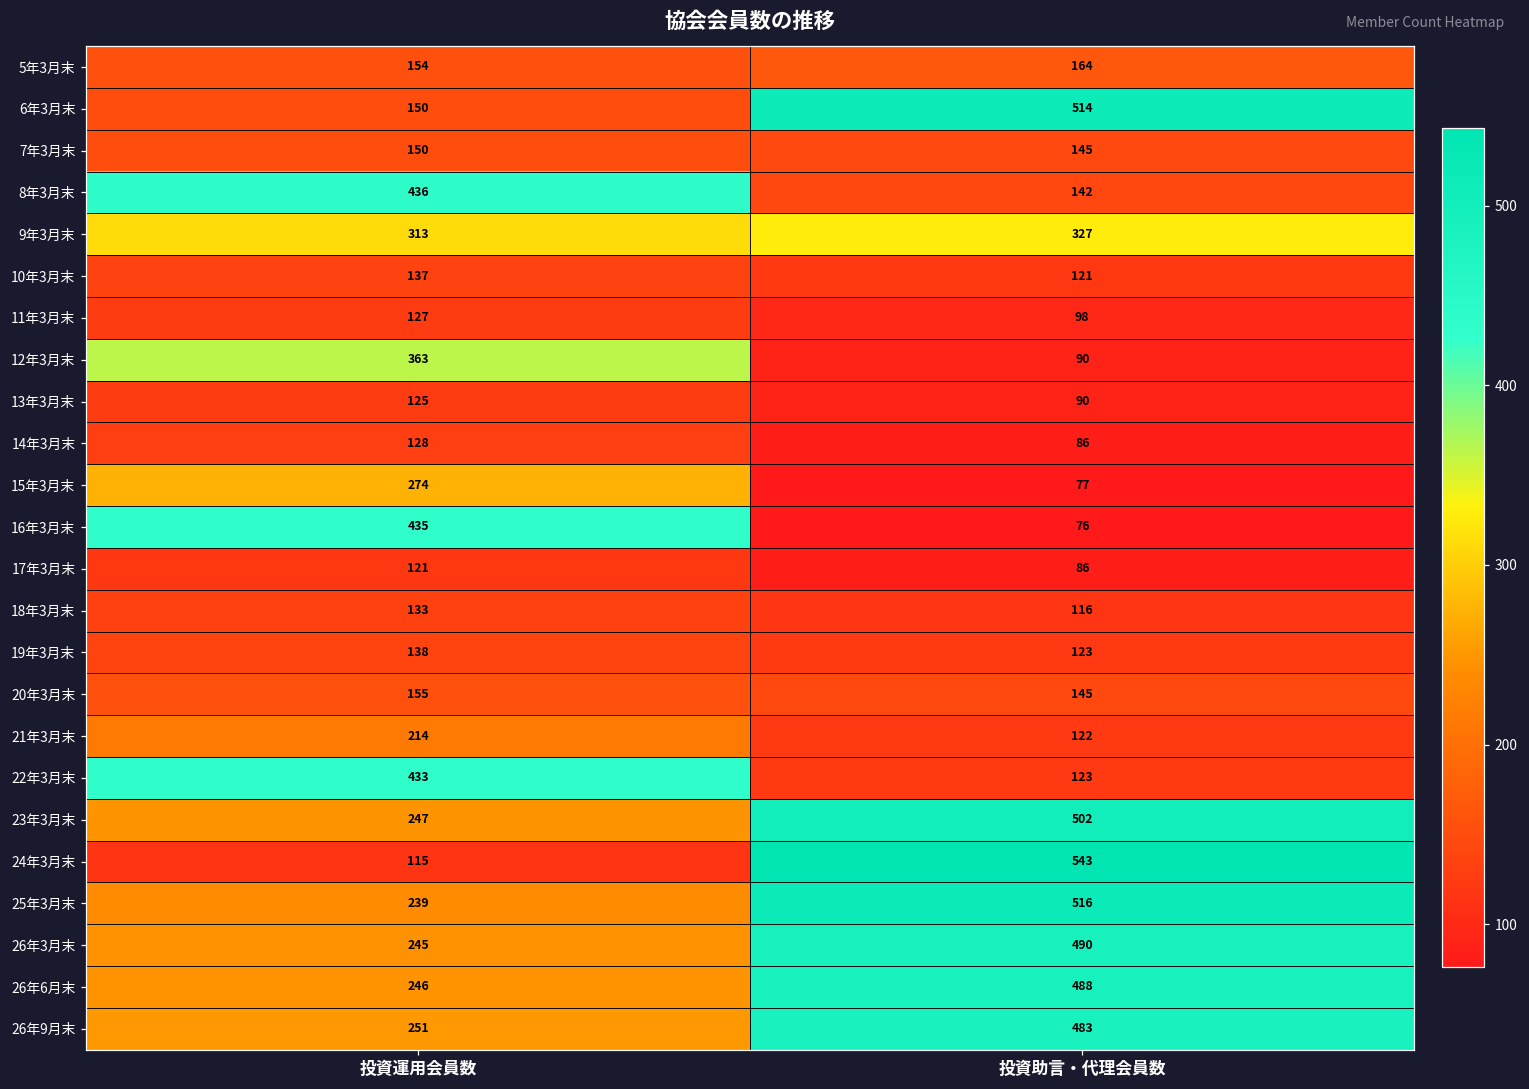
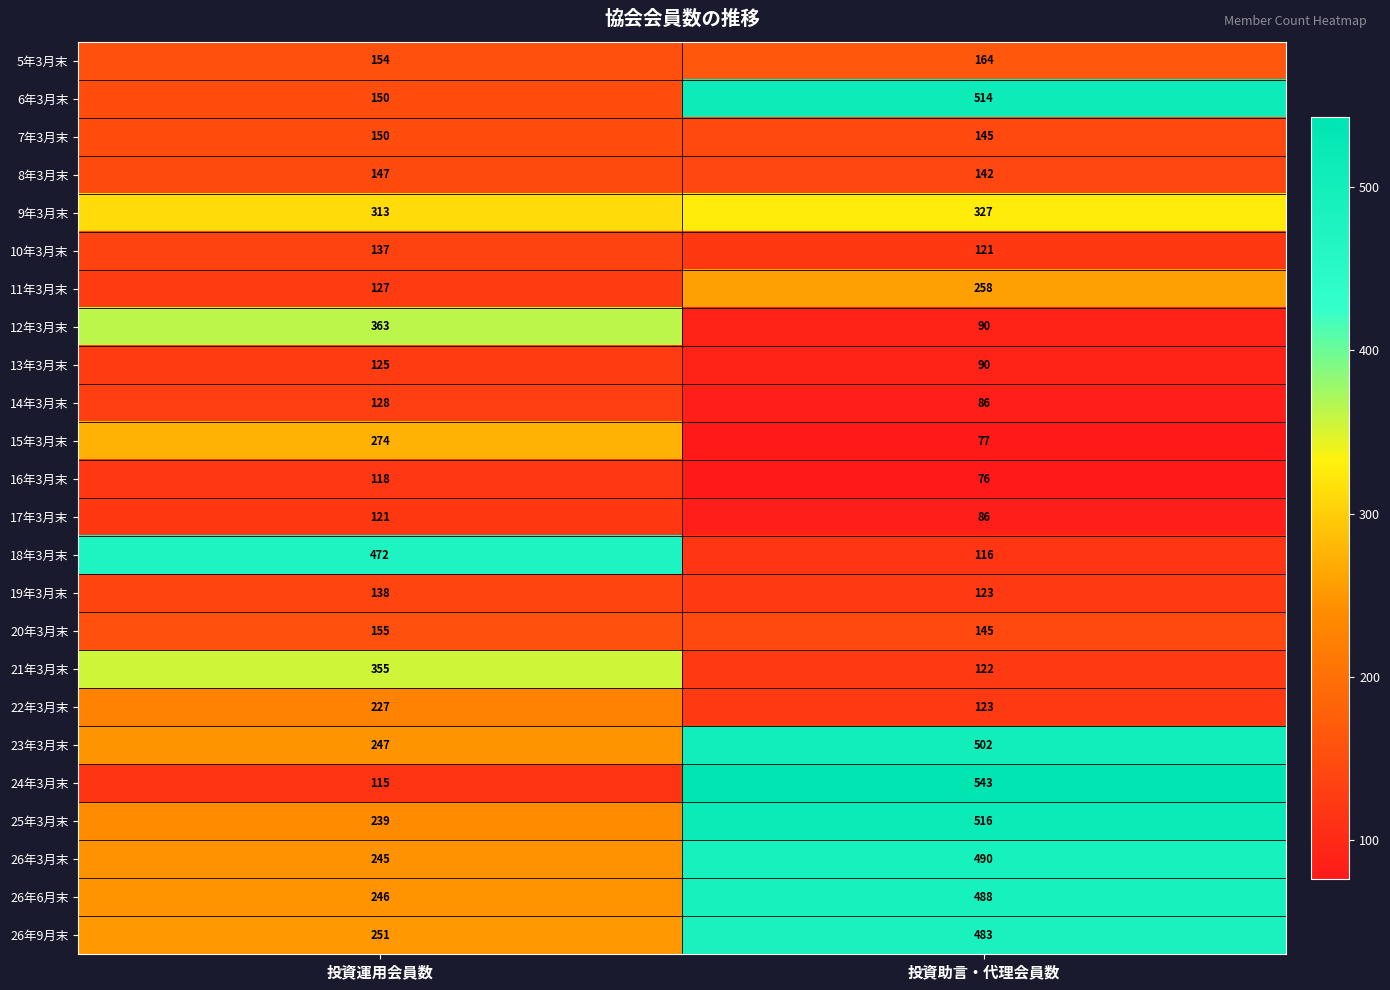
  {
    "5年3月末": {
      "投資運用会員数": 154,
      "投資助言・代理会員数": 164
    },
    "6年3月末": {
      "投資運用会員数": 150,
      "投資助言・代理会員数": 514
    },
    "7年3月末": {
      "投資運用会員数": 150,
      "投資助言・代理会員数": 145
    },
    "8年3月末": {
-     "投資運用会員数": 436,
+     "投資運用会員数": 147,
      "投資助言・代理会員数": 142
    },
    "9年3月末": {
      "投資運用会員数": 313,
      "投資助言・代理会員数": 327
    },
    "10年3月末": {
      "投資運用会員数": 137,
      "投資助言・代理会員数": 121
    },
    "11年3月末": {
      "投資運用会員数": 127,
-     "投資助言・代理会員数": 98
+     "投資助言・代理会員数": 258
    },
    "12年3月末": {
      "投資運用会員数": 363,
      "投資助言・代理会員数": 90
    },
    "13年3月末": {
      "投資運用会員数": 125,
      "投資助言・代理会員数": 90
    },
    "14年3月末": {
      "投資運用会員数": 128,
      "投資助言・代理会員数": 86
    },
    "15年3月末": {
      "投資運用会員数": 274,
      "投資助言・代理会員数": 77
    },
    "16年3月末": {
-     "投資運用会員数": 435,
+     "投資運用会員数": 118,
      "投資助言・代理会員数": 76
    },
    "17年3月末": {
      "投資運用会員数": 121,
      "投資助言・代理会員数": 86
    },
    "18年3月末": {
-     "投資運用会員数": 133,
+     "投資運用会員数": 472,
      "投資助言・代理会員数": 116
    },
    "19年3月末": {
      "投資運用会員数": 138,
      "投資助言・代理会員数": 123
    },
    "20年3月末": {
      "投資運用会員数": 155,
      "投資助言・代理会員数": 145
    },
    "21年3月末": {
-     "投資運用会員数": 214,
+     "投資運用会員数": 355,
      "投資助言・代理会員数": 122
    },
    "22年3月末": {
-     "投資運用会員数": 433,
+     "投資運用会員数": 227,
      "投資助言・代理会員数": 123
    },
    "23年3月末": {
      "投資運用会員数": 247,
      "投資助言・代理会員数": 502
    },
    "24年3月末": {
      "投資運用会員数": 115,
      "投資助言・代理会員数": 543
    },
    "25年3月末": {
      "投資運用会員数": 239,
      "投資助言・代理会員数": 516
    },
    "26年3月末": {
      "投資運用会員数": 245,
      "投資助言・代理会員数": 490
    },
    "26年6月末": {
      "投資運用会員数": 246,
      "投資助言・代理会員数": 488
    },
    "26年9月末": {
      "投資運用会員数": 251,
      "投資助言・代理会員数": 483
    }
  }
